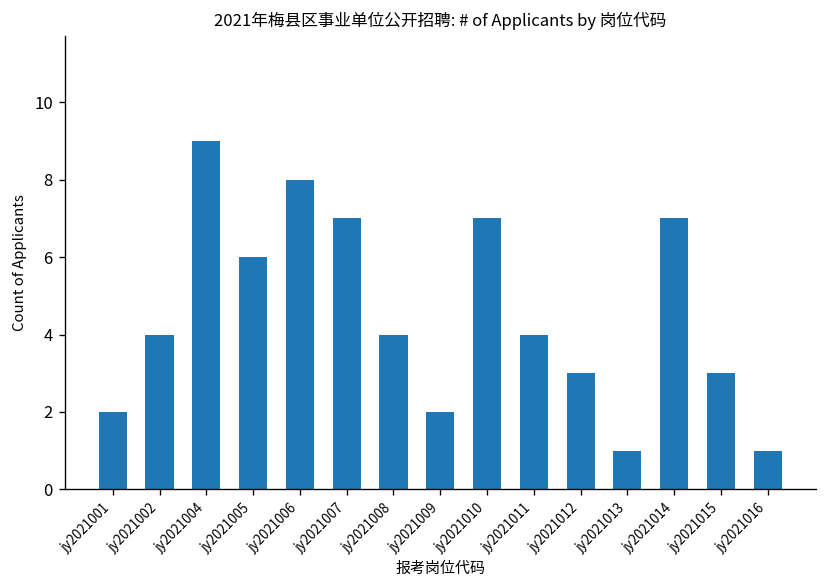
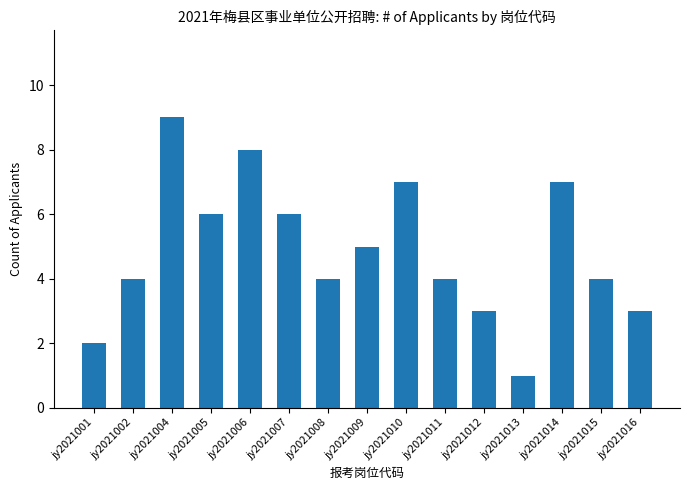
  {
    "jy2021001": 2,
    "jy2021002": 4,
    "jy2021004": 9,
    "jy2021005": 6,
    "jy2021006": 8,
-   "jy2021007": 7,
+   "jy2021007": 6,
    "jy2021008": 4,
-   "jy2021009": 2,
+   "jy2021009": 5,
    "jy2021010": 7,
    "jy2021011": 4,
    "jy2021012": 3,
    "jy2021013": 1,
    "jy2021014": 7,
-   "jy2021015": 3,
-   "jy2021016": 1
+   "jy2021015": 4,
+   "jy2021016": 3
  }
